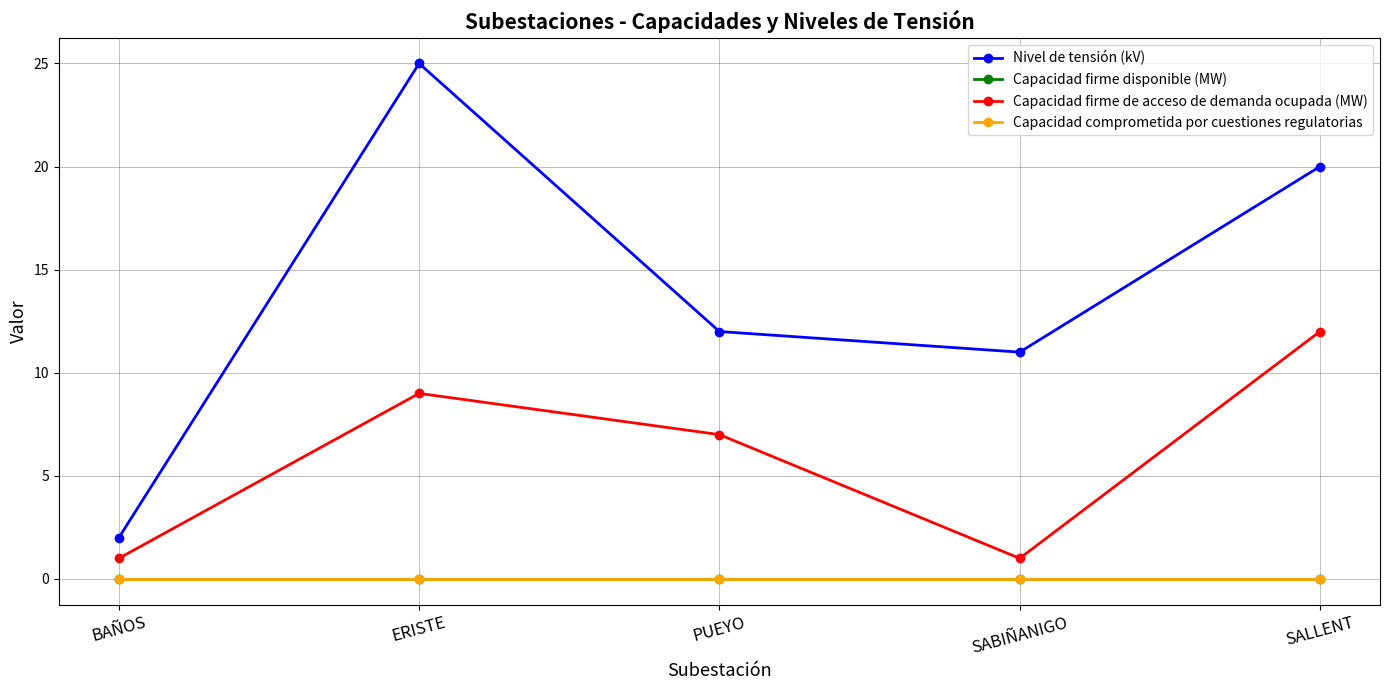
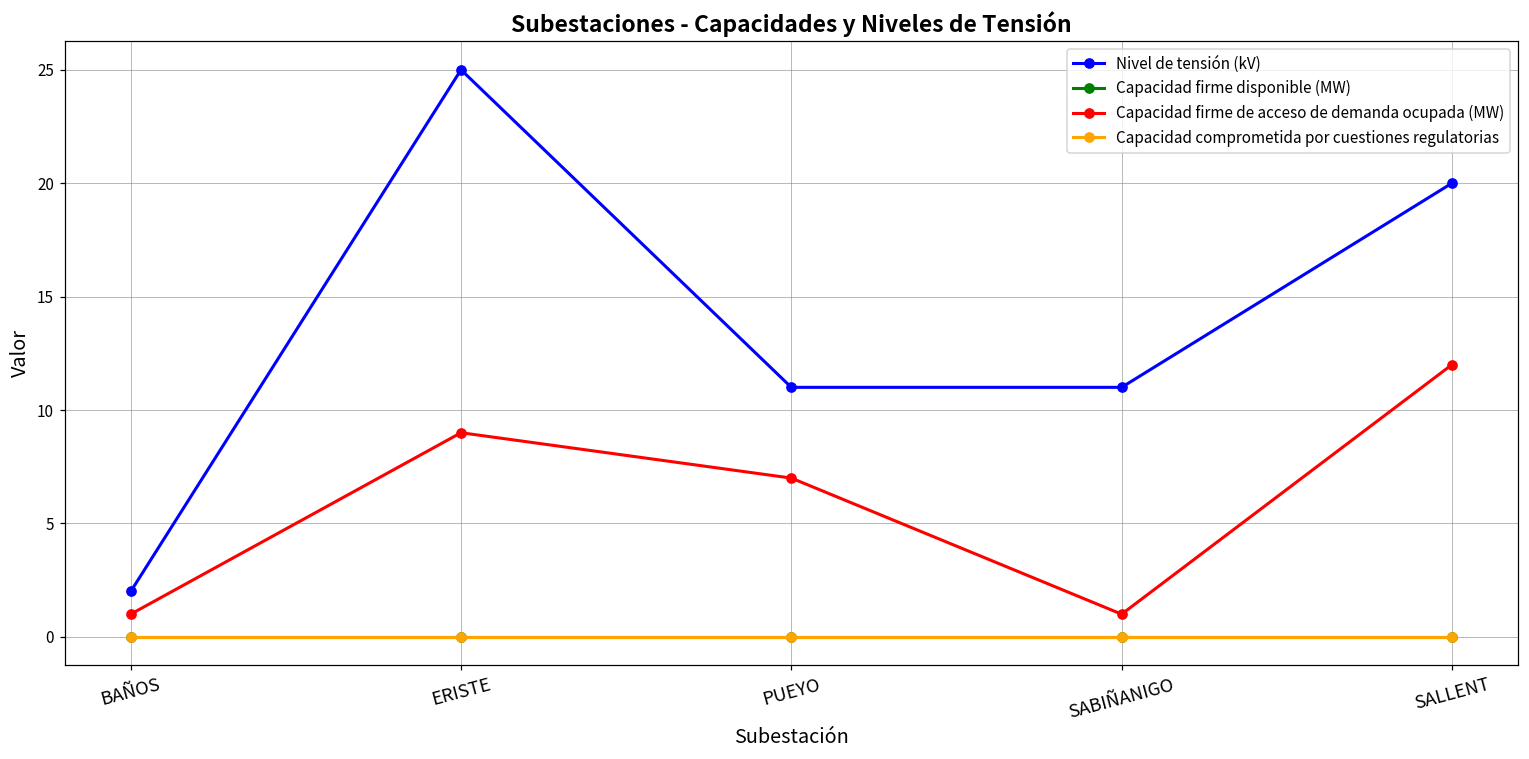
  {
    "Nivel de tensión (kV)": {
      "BAÑOS": 2,
      "ERISTE": 25,
-     "PUEYO": 12,
+     "PUEYO": 11,
      "SABIÑANIGO": 11,
      "SALLENT": 20
    },
    "Capacidad comprometida por cuestiones regulatorias": {
      "BAÑOS": 0,
      "ERISTE": 0,
      "PUEYO": 0,
      "SABIÑANIGO": 0,
      "SALLENT": 0
    },
    "Capacidad firme de acceso de demanda ocupada (MW)": {
      "BAÑOS": 1,
      "ERISTE": 9,
      "PUEYO": 7,
      "SABIÑANIGO": 1,
      "SALLENT": 12
    }
  }
